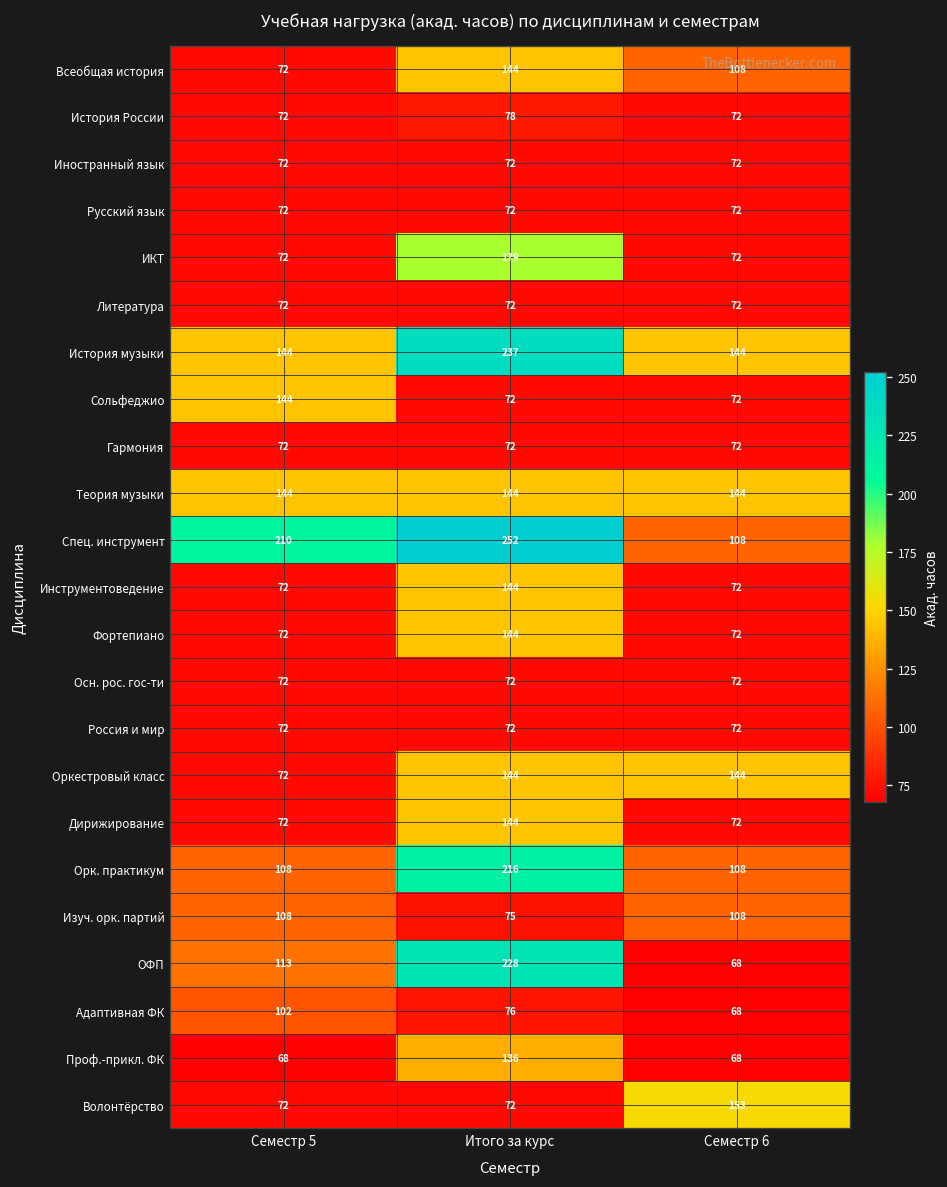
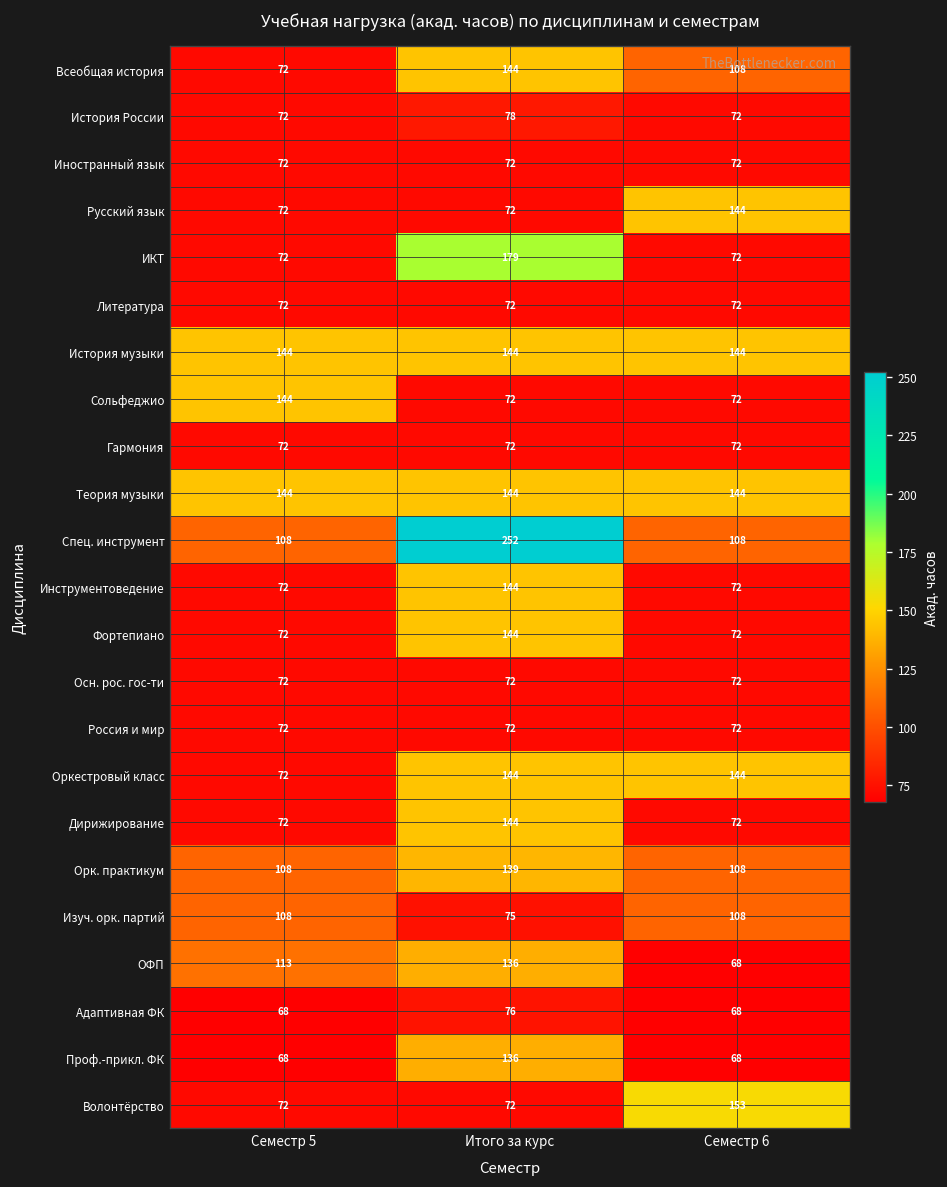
  {
    "Всеобщая история": {
      "Семестр 5": 72,
      "Итого за курс": 144
    },
    "История России": {
      "Семестр 5": 72,
      "Итого за курс": 78,
      "Семестр 6": 72
    },
    "Иностранный язык": {
      "Семестр 5": 72,
      "Итого за курс": 72,
      "Семестр 6": 72
    },
    "Русский язык": {
      "Семестр 5": 72,
      "Итого за курс": 72,
-     "Семестр 6": 72
+     "Семестр 6": 144
    },
    "ИКТ": {
      "Семестр 5": 72,
      "Итого за курс": 179,
      "Семестр 6": 72
    },
    "Литература": {
      "Семестр 5": 72,
      "Итого за курс": 72,
      "Семестр 6": 72
    },
    "История музыки": {
      "Семестр 5": 144,
-     "Итого за курс": 237,
+     "Итого за курс": 144,
      "Семестр 6": 144
    },
    "Сольфеджио": {
      "Семестр 5": 144,
      "Итого за курс": 72,
      "Семестр 6": 72
    },
    "Гармония": {
      "Семестр 5": 72,
      "Итого за курс": 72,
      "Семестр 6": 72
    },
    "Теория музыки": {
      "Семестр 5": 144,
      "Итого за курс": 144,
      "Семестр 6": 144
    },
    "Спец. инструмент": {
-     "Семестр 5": 210,
+     "Семестр 5": 108,
      "Итого за курс": 252,
      "Семестр 6": 108
    },
    "Инструментоведение": {
      "Семестр 5": 72,
      "Итого за курс": 144,
      "Семестр 6": 72
    },
    "Фортепиано": {
      "Семестр 5": 72,
      "Итого за курс": 144,
      "Семестр 6": 72
    },
    "Осн. рос. гос-ти": {
      "Семестр 5": 72,
      "Итого за курс": 72,
      "Семестр 6": 72
    },
    "Россия и мир": {
      "Семестр 5": 72,
      "Итого за курс": 72,
      "Семестр 6": 72
    },
    "Оркестровый класс": {
      "Семестр 5": 72,
      "Итого за курс": 144,
      "Семестр 6": 144
    },
    "Дирижирование": {
      "Семестр 5": 72,
      "Итого за курс": 144,
      "Семестр 6": 72
    },
    "Орк. практикум": {
      "Семестр 5": 108,
-     "Итого за курс": 216,
+     "Итого за курс": 139,
      "Семестр 6": 108
    },
    "Изуч. орк. партий": {
      "Семестр 5": 108,
      "Итого за курс": 75,
      "Семестр 6": 108
    },
    "ОФП": {
      "Семестр 5": 113,
-     "Итого за курс": 228,
+     "Итого за курс": 136,
      "Семестр 6": 68
    },
    "Адаптивная ФК": {
-     "Семестр 5": 102,
+     "Семестр 5": 68,
      "Итого за курс": 76,
      "Семестр 6": 68
    },
    "Проф.-прикл. ФК": {
      "Семестр 5": 68,
      "Итого за курс": 136,
      "Семестр 6": 68
    },
    "Волонтёрство": {
      "Семестр 5": 72,
      "Итого за курс": 72,
      "Семестр 6": 153
    }
  }
